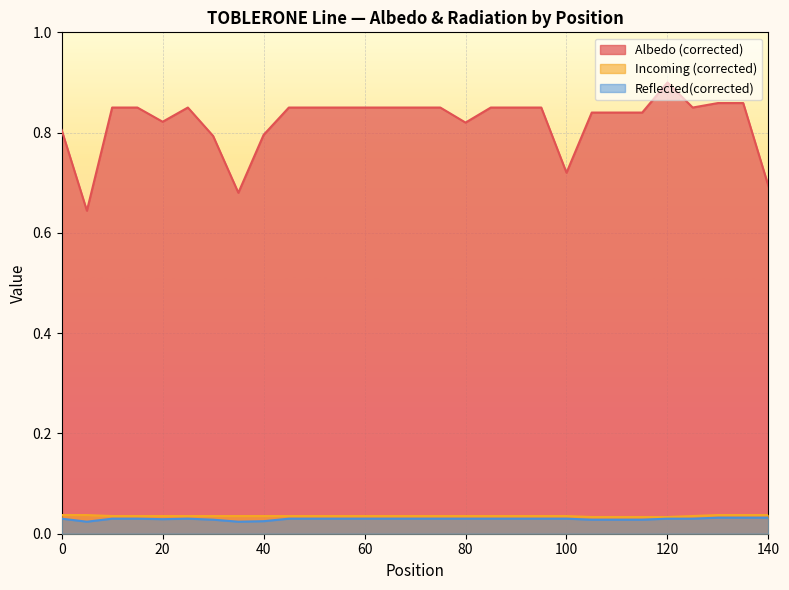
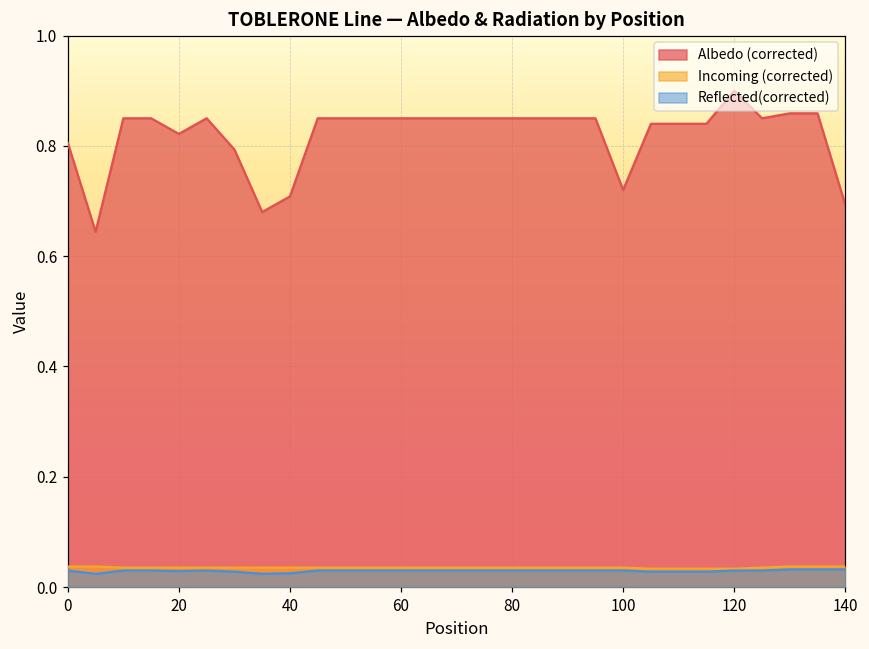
  {
    "Albedo (corrected)": {
      "0": 0.81,
      "20": 0.82,
-     "40": 0.80,
+     "40": 0.71,
      "60": 0.85,
-     "80": 0.82,
+     "80": 0.85,
      "100": 0.72,
      "140": 0.69
    },
    "Incoming (corrected)": {
      "0": 0.04,
      "20": 0.04,
      "40": 0.04,
      "60": 0.04,
      "80": 0.04,
      "100": 0.04,
      "140": 0.04
    },
    "Reflected(corrected)": {
      "0": 0.03,
      "20": 0.03,
      "40": 0.03,
      "60": 0.03,
      "80": 0.03,
      "100": 0.03,
      "140": 0.03
    }
  }
